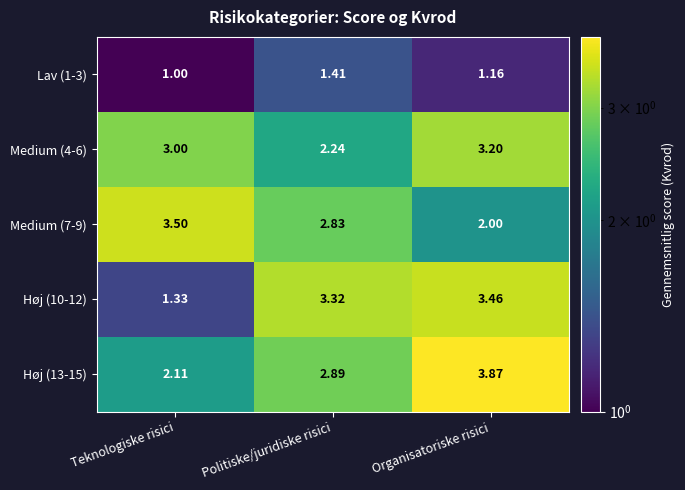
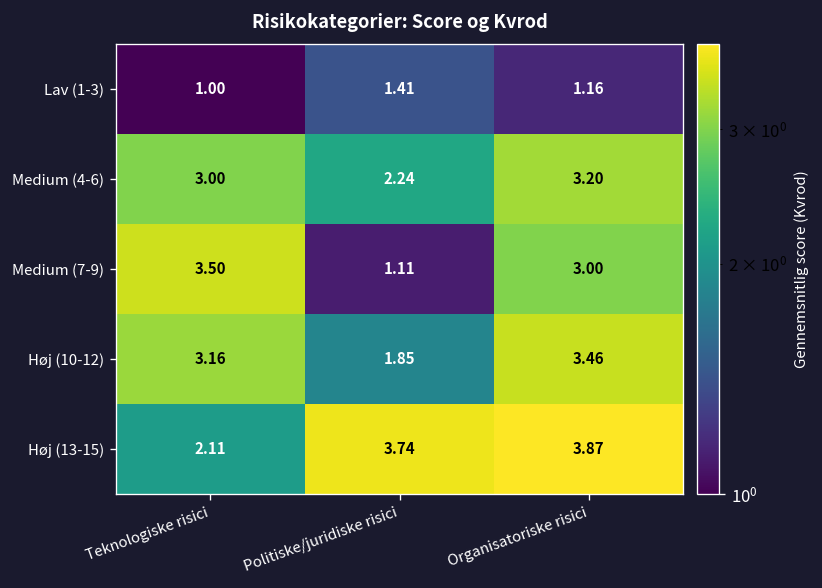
  {
    "Lav (1-3)": {
      "Teknologiske risici": 1.00,
      "Politiske/juridiske risici": 1.41,
      "Organisatoriske risici": 1.16
    },
    "Medium (4-6)": {
      "Teknologiske risici": 3.00,
      "Politiske/juridiske risici": 2.24,
      "Organisatoriske risici": 3.20
    },
    "Medium (7-9)": {
      "Teknologiske risici": 3.50,
-     "Politiske/juridiske risici": 2.83,
-     "Organisatoriske risici": 2.00
+     "Politiske/juridiske risici": 1.11,
+     "Organisatoriske risici": 3.00
    },
    "Høj (10-12)": {
-     "Teknologiske risici": 1.33,
-     "Politiske/juridiske risici": 3.32,
+     "Teknologiske risici": 3.16,
+     "Politiske/juridiske risici": 1.85,
      "Organisatoriske risici": 3.46
    },
    "Høj (13-15)": {
      "Teknologiske risici": 2.11,
-     "Politiske/juridiske risici": 2.89,
+     "Politiske/juridiske risici": 3.74,
      "Organisatoriske risici": 3.87
    }
  }
